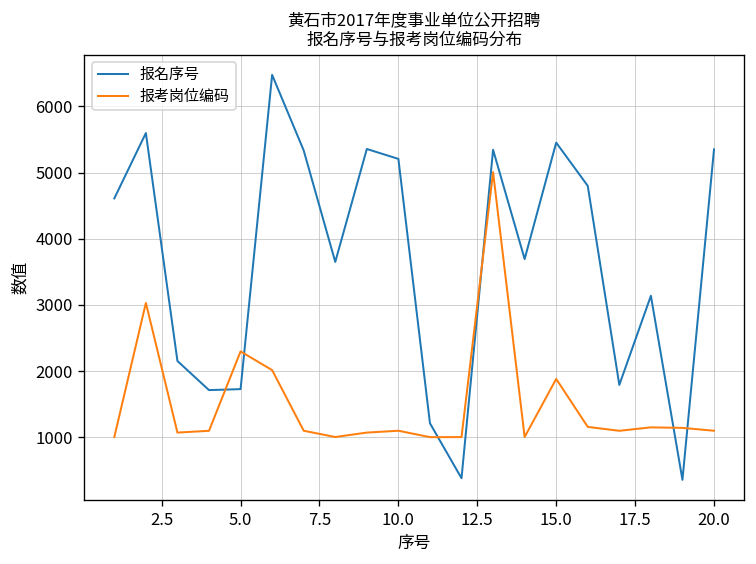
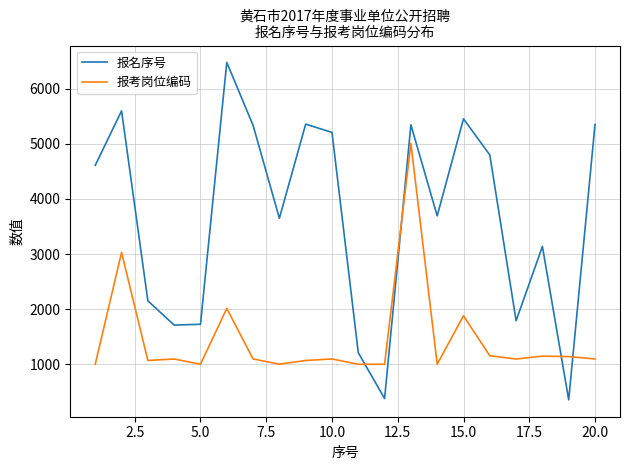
  {
    "报名序号": {
      "5.0": 1700,
      "10.0": 5200,
      "15.0": 5500,
      "20.0": 5400
    },
    "报考岗位编码": {
-     "5.0": 2300,
+     "5.0": 1000,
      "10.0": 1100,
      "15.0": 1900,
      "20.0": 1100
    }
  }
